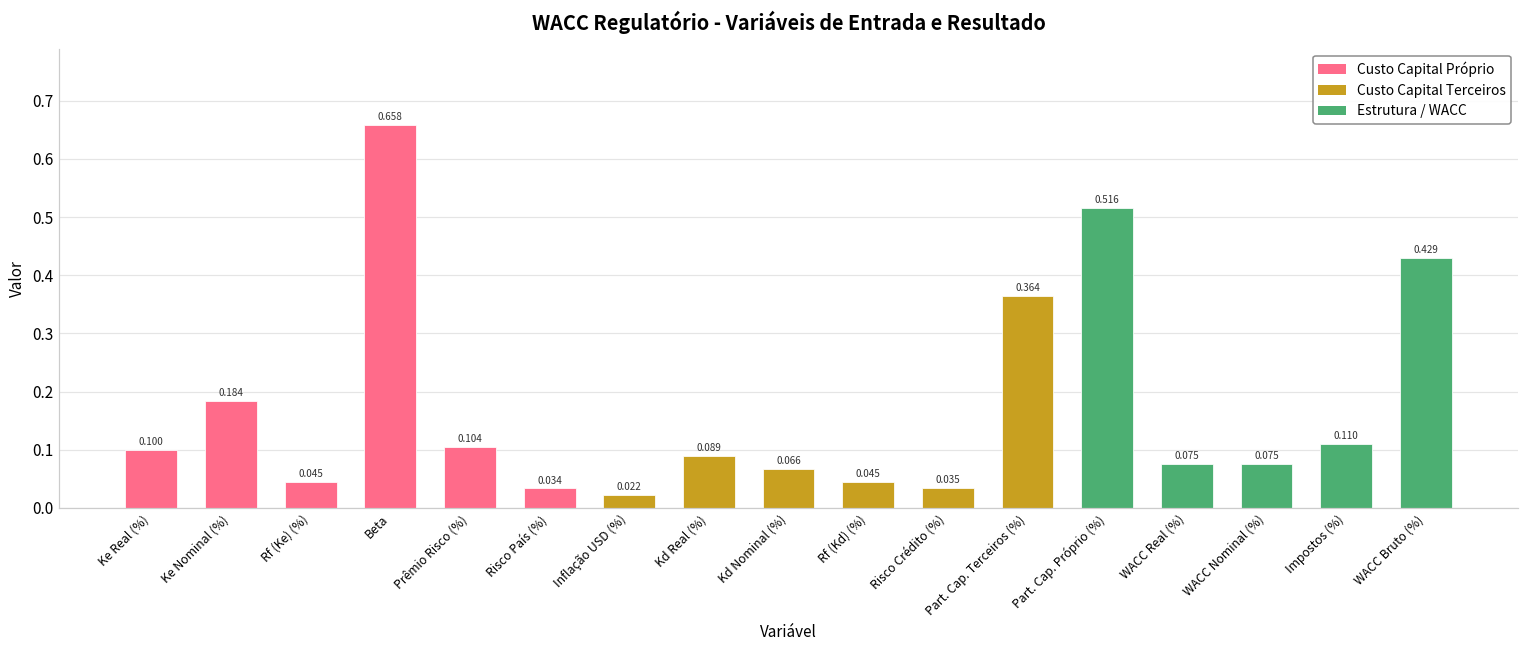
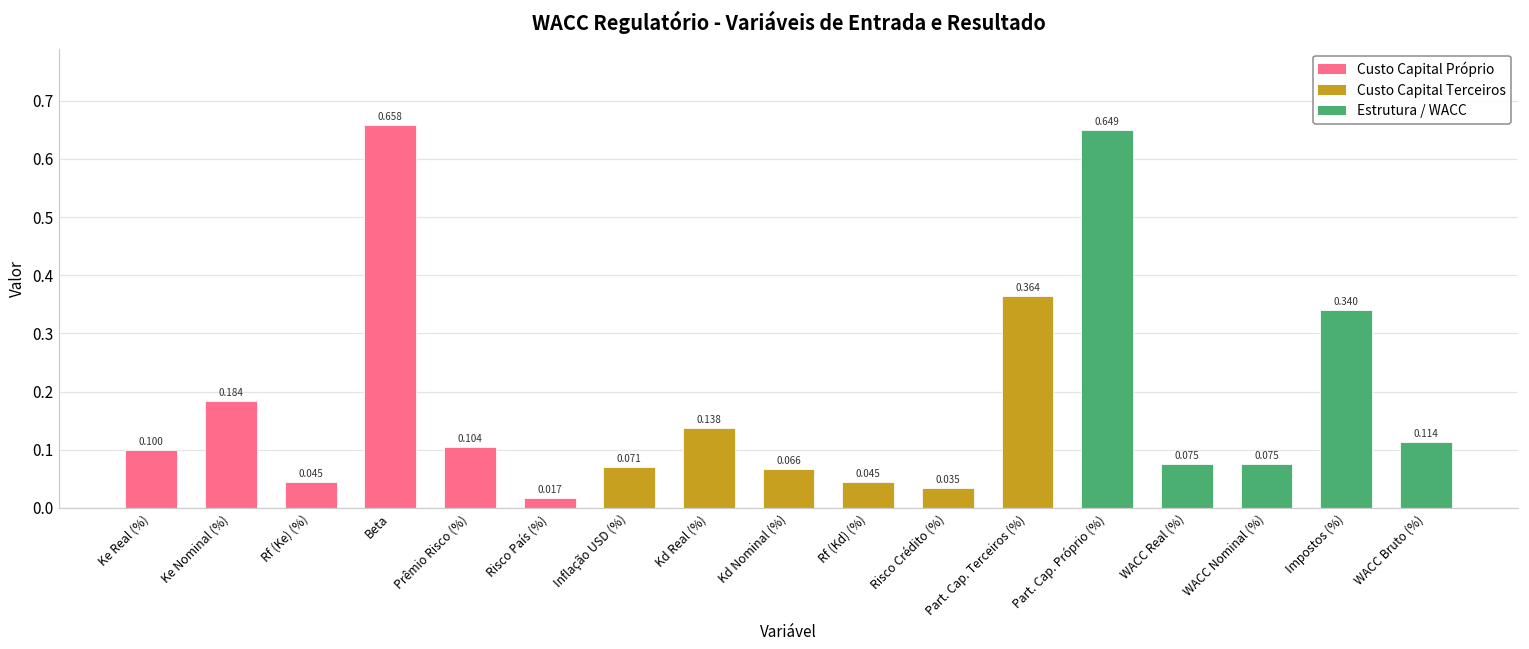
  {
    "Ke Real (%)": 0.100,
    "Ke Nominal (%)": 0.184,
    "Rf (Ke) (%)": 0.045,
    "Beta": 0.658,
    "Prêmio Risco (%)": 0.104,
-   "Risco País (%)": 0.034,
-   "Inflação USD (%)": 0.022,
-   "Kd Real (%)": 0.089,
+   "Risco País (%)": 0.017,
+   "Inflação USD (%)": 0.071,
+   "Kd Real (%)": 0.138,
    "Kd Nominal (%)": 0.066,
    "Rf (Kd) (%)": 0.045,
    "Risco Crédito (%)": 0.035,
    "Part. Cap. Terceiros (%)": 0.364,
-   "Part. Cap. Próprio (%)": 0.516,
+   "Part. Cap. Próprio (%)": 0.649,
    "WACC Real (%)": 0.075,
    "WACC Nominal (%)": 0.075,
-   "Impostos (%)": 0.110,
-   "WACC Bruto (%)": 0.429
+   "Impostos (%)": 0.340,
+   "WACC Bruto (%)": 0.114
  }
